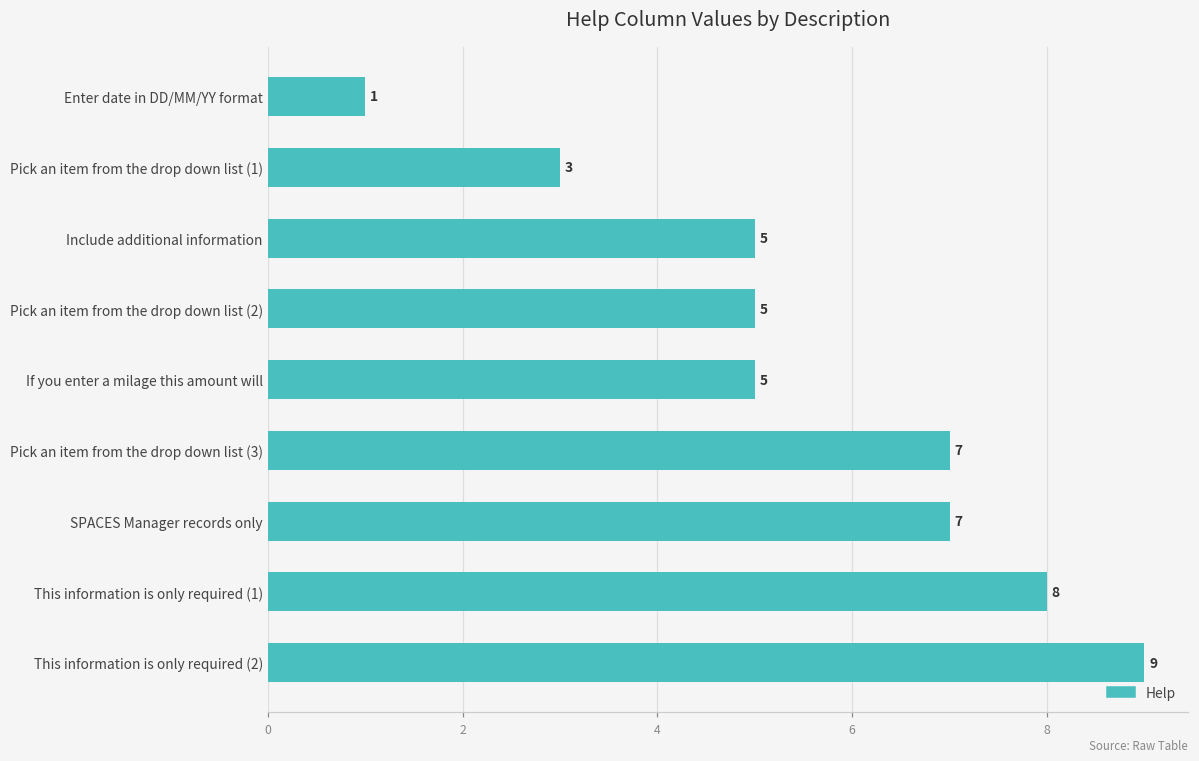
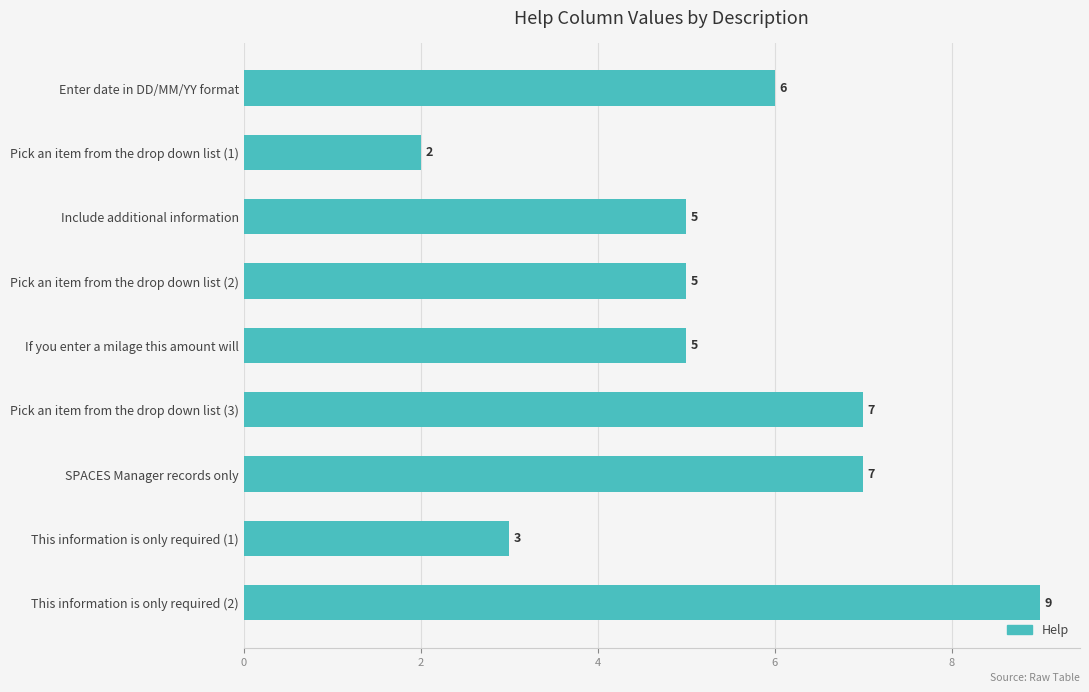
  {
-   "Enter date in DD/MM/YY format": 1,
-   "Pick an item from the drop down list (1)": 3,
+   "Enter date in DD/MM/YY format": 6,
+   "Pick an item from the drop down list (1)": 2,
    "Include additional information": 5,
    "Pick an item from the drop down list (2)": 5,
    "If you enter a milage this amount will": 5,
    "Pick an item from the drop down list (3)": 7,
    "SPACES Manager records only": 7,
-   "This information is only required (1)": 8,
+   "This information is only required (1)": 3,
    "This information is only required (2)": 9
  }
